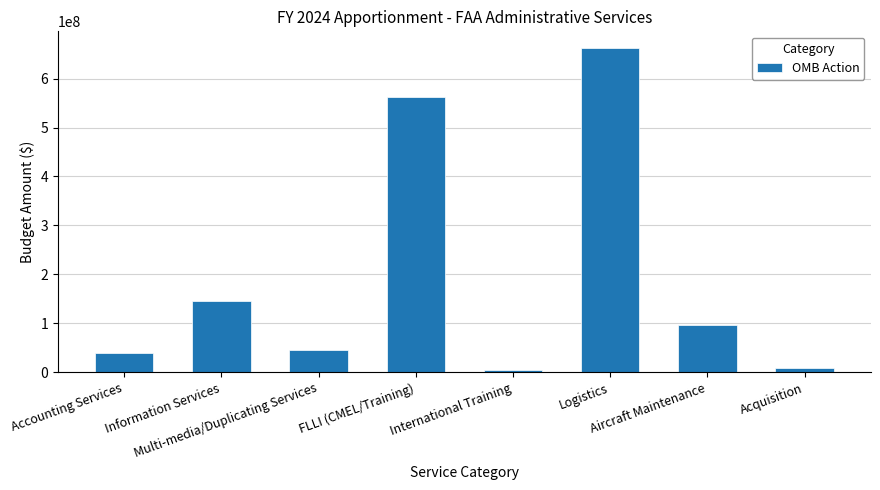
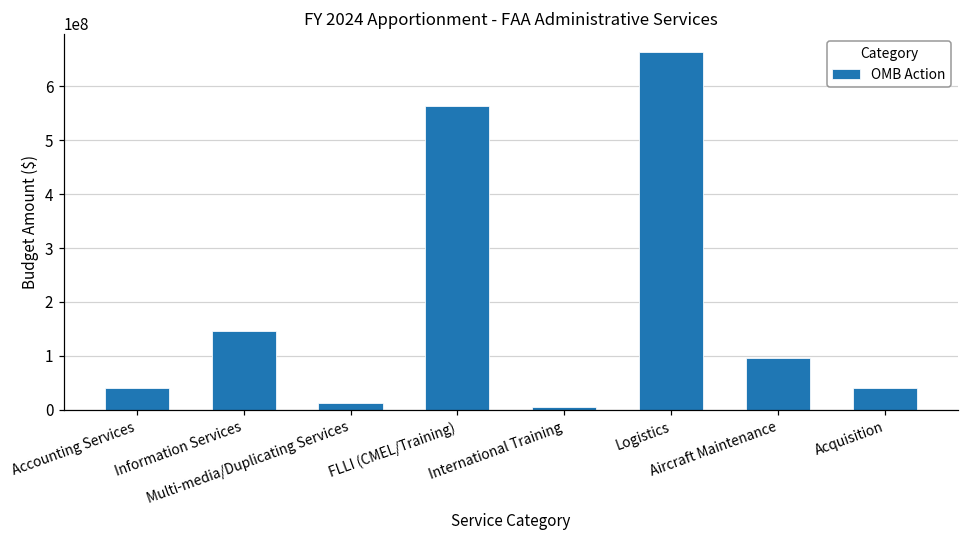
  {
    "Accounting Services": 40000000,
    "Information Services": 150000000,
-   "Multi-media/Duplicating Services": 40000000,
+   "Multi-media/Duplicating Services": 10000000,
    "FLLI (CMEL/Training)": 560000000,
    "International Training": 10000000,
    "Logistics": 660000000,
    "Aircraft Maintenance": 100000000,
-   "Acquisition": 10000000
+   "Acquisition": 40000000
  }
